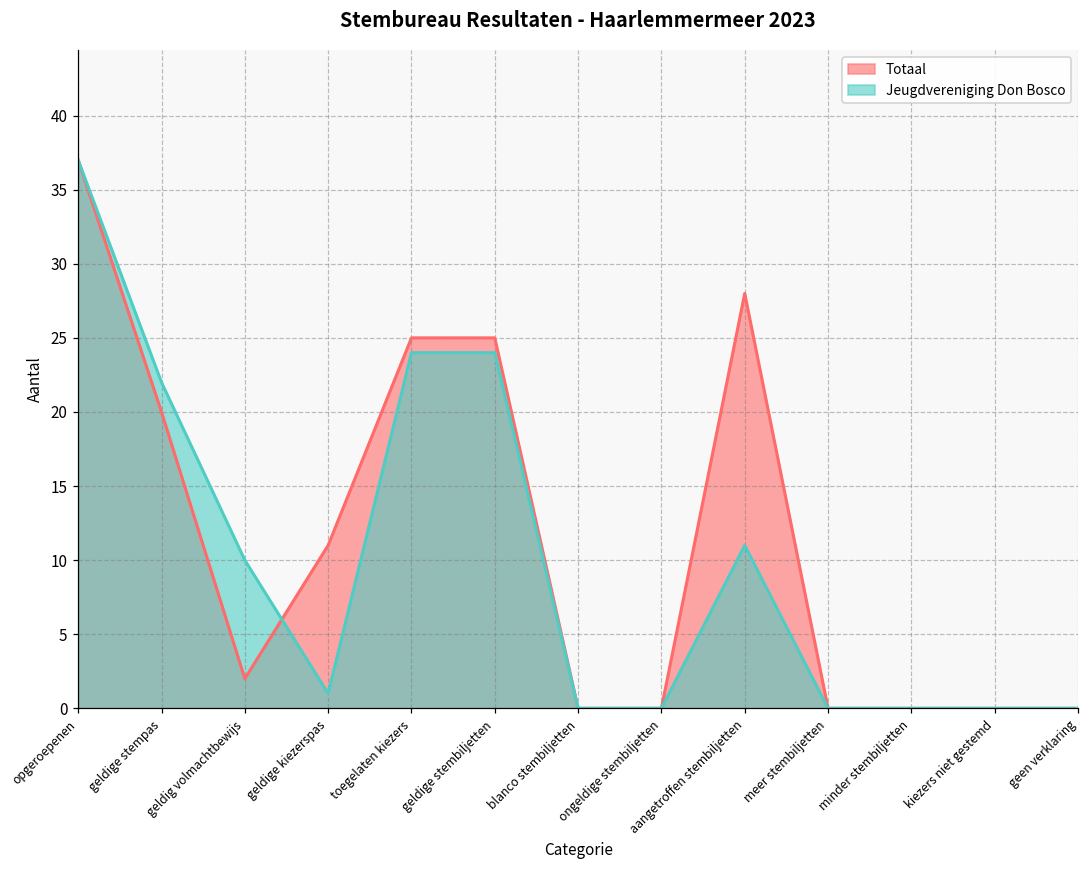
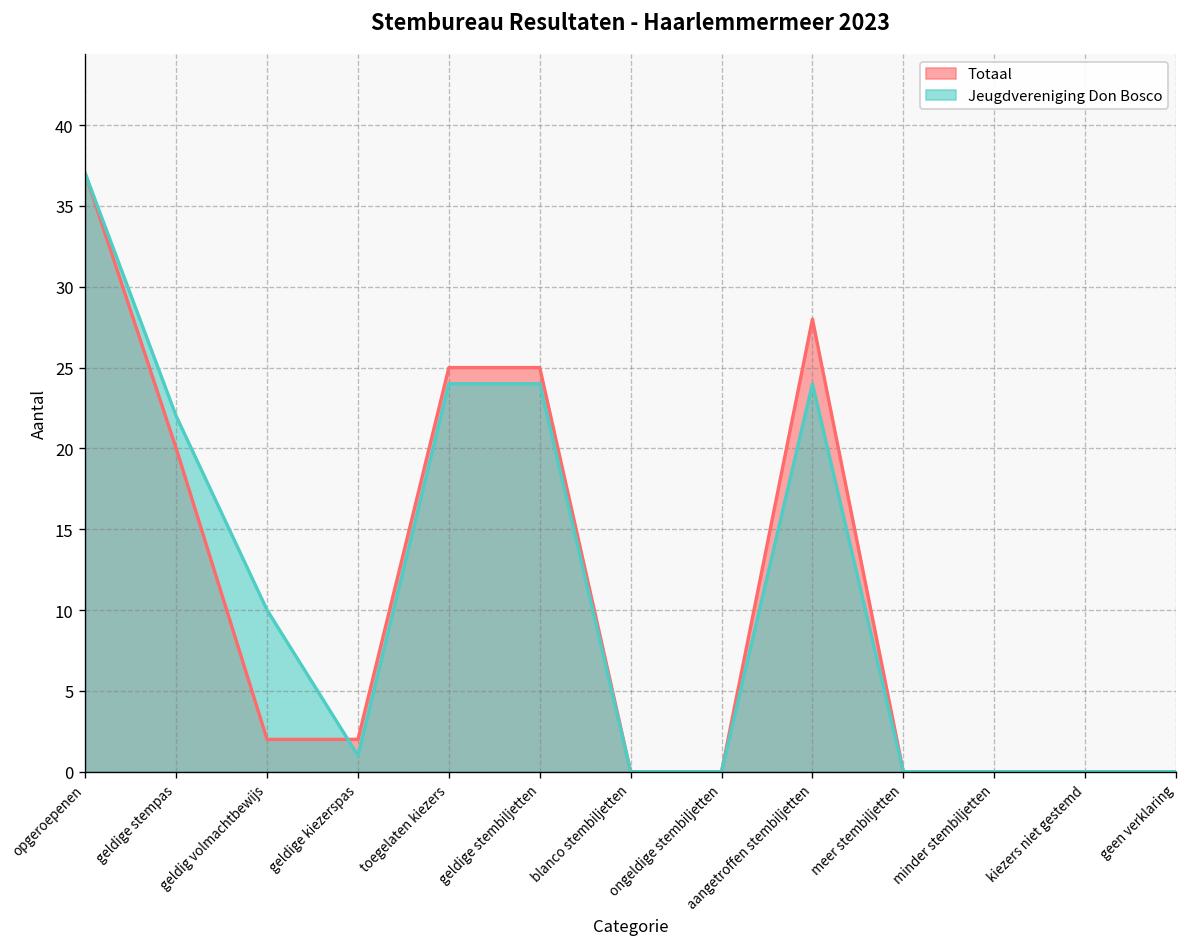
  {
    "Totaal": {
      "geldige stempas": 20,
      "geldig volmachtbewijs": 2,
-     "geldige kiezerspas": 11,
+     "geldige kiezerspas": 2,
      "toegelaten kiezers": 25,
      "geldige stembiljetten": 25,
      "aangetroffen stembiljetten": 28
    },
    "Jeugdvereniging Don Bosco": {
      "geldige stempas": 22,
      "geldig volmachtbewijs": 10,
      "geldige kiezerspas": 1,
      "toegelaten kiezers": 24,
      "geldige stembiljetten": 24,
-     "aangetroffen stembiljetten": 11
+     "aangetroffen stembiljetten": 24
    }
  }
